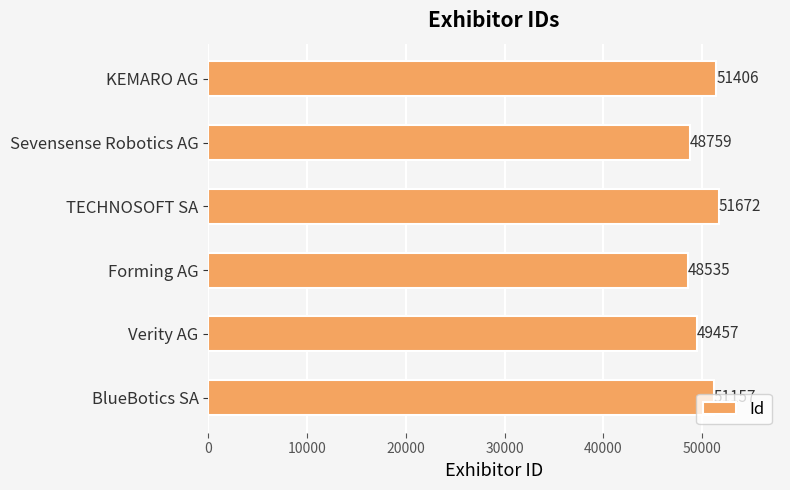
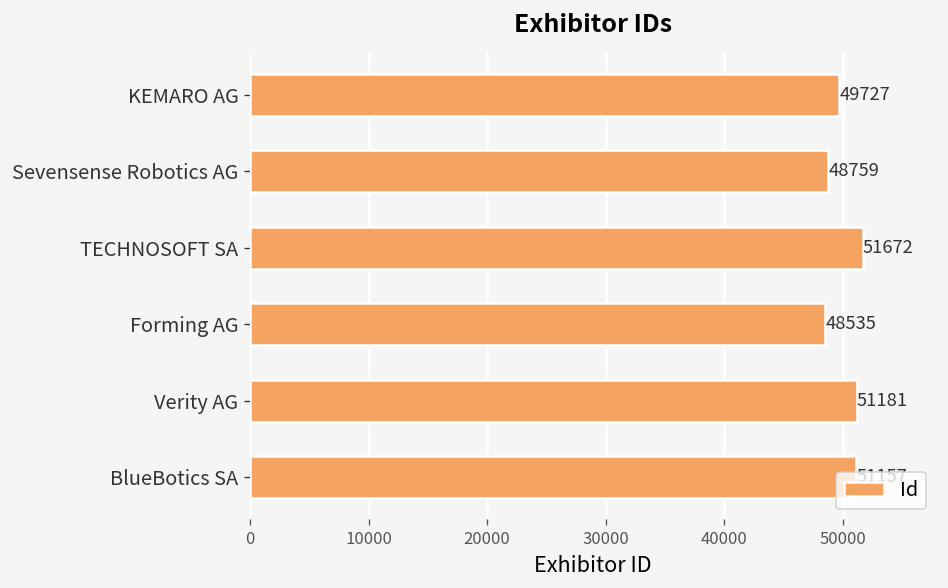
  {
-   "KEMARO AG": 51406,
+   "KEMARO AG": 49727,
    "Sevensense Robotics AG": 48759,
    "TECHNOSOFT SA": 51672,
    "Forming AG": 48535,
-   "Verity AG": 49457
+   "Verity AG": 51181
  }
